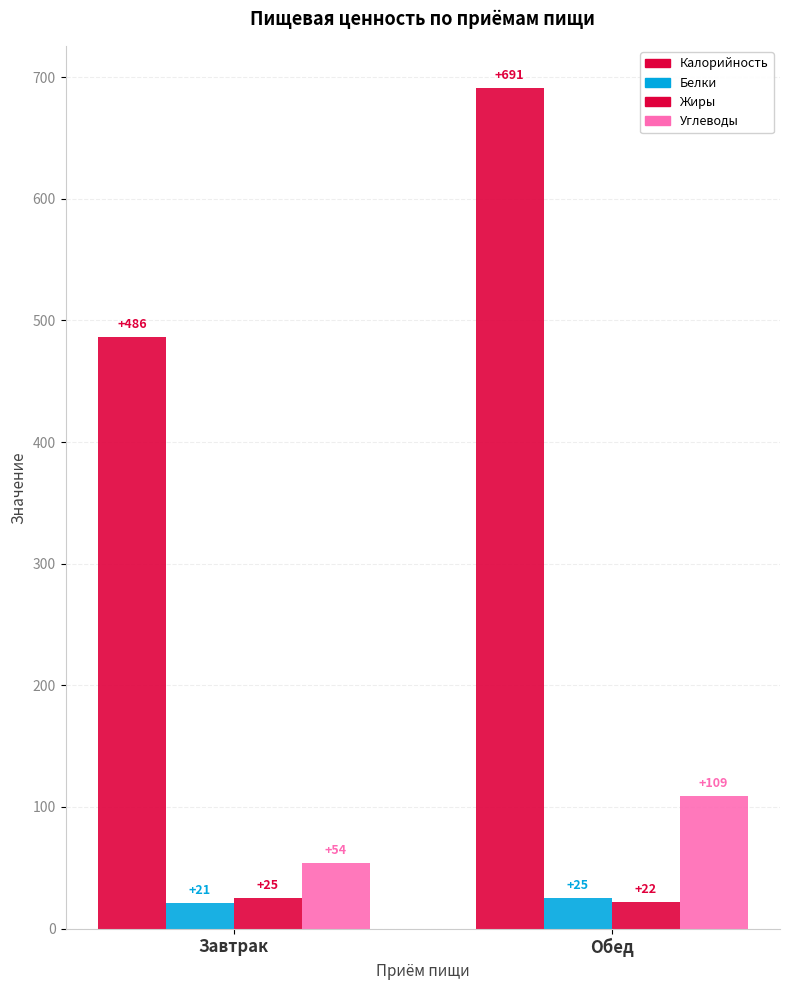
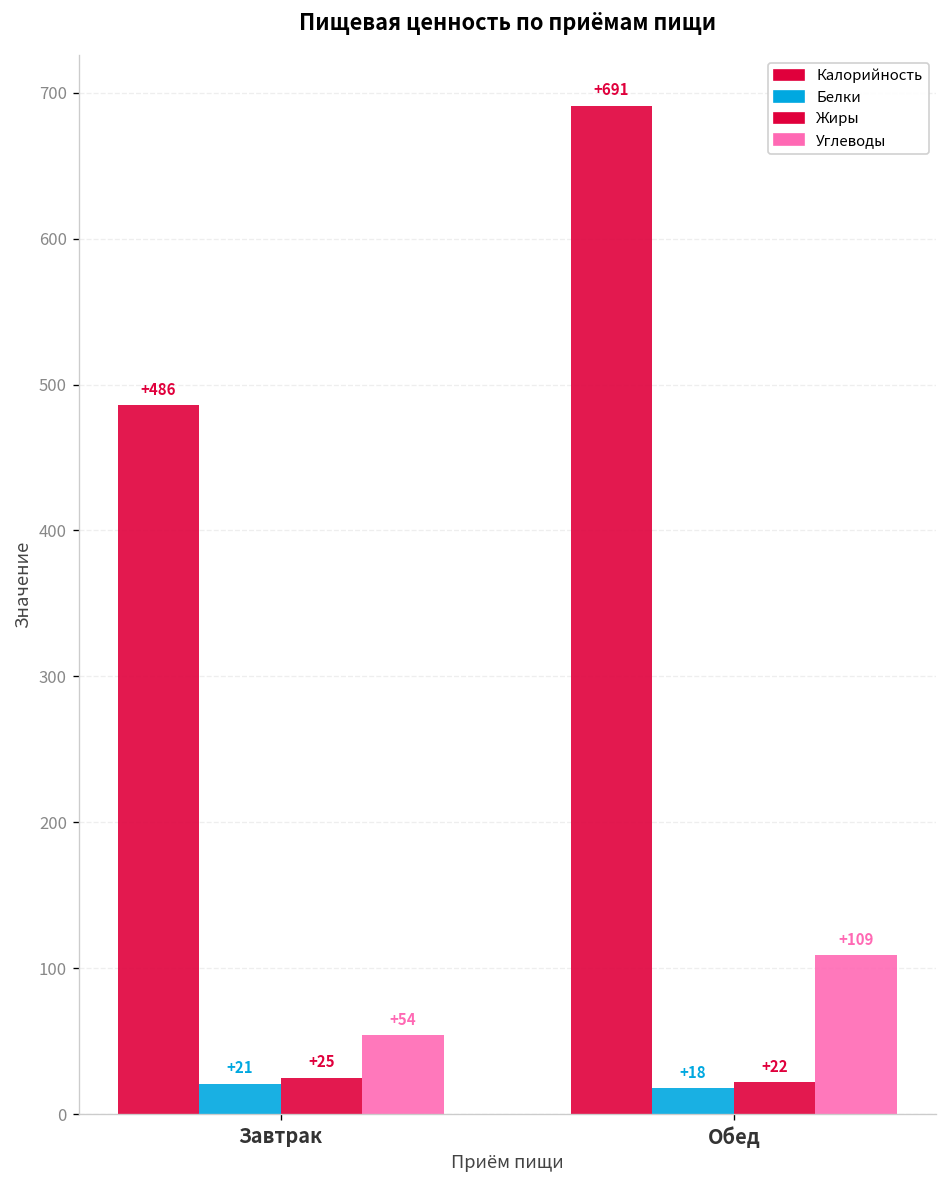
  {
    "Белки": {
      "Завтрак": "+21",
-     "Обед": "+25"
+     "Обед": "+18"
    },
    "Углеводы": {
      "Завтрак": "+54",
      "Обед": "+109"
    }
  }
